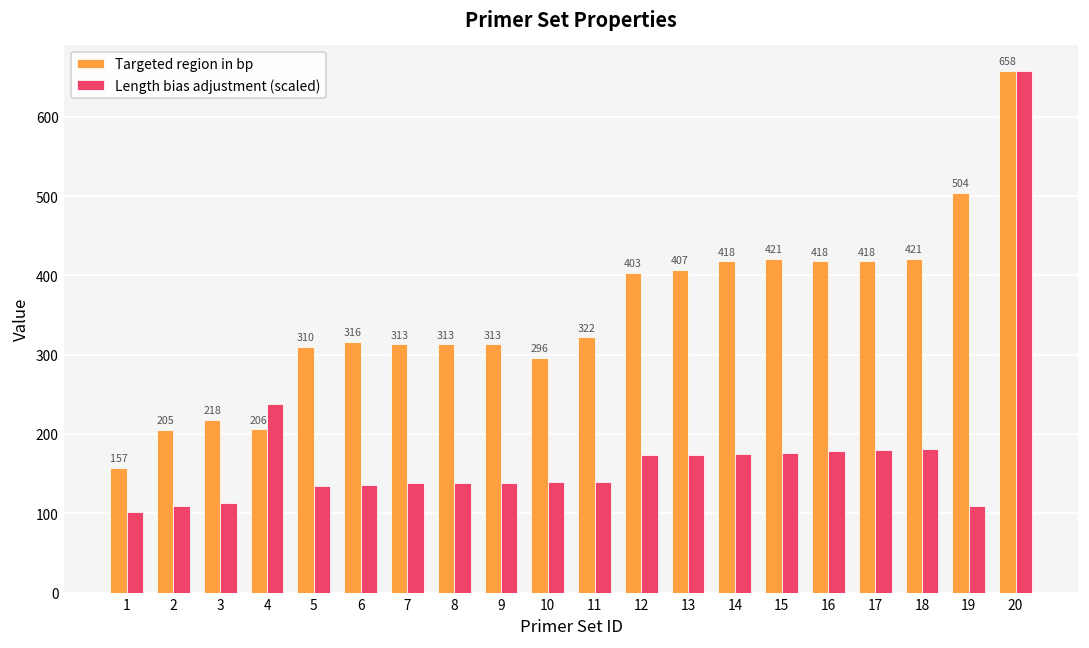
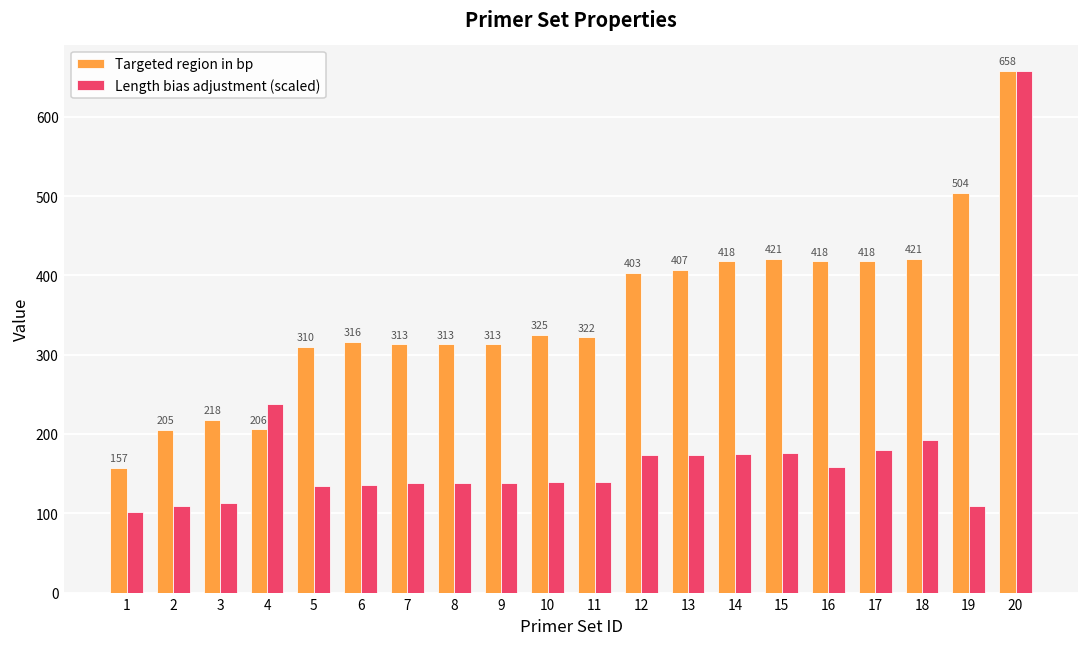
  {
    "Targeted region in bp": {
      "1": 157,
      "2": 205,
      "3": 218,
      "4": 206,
      "5": 310,
      "6": 316,
      "7": 313,
      "8": 313,
      "9": 313,
-     "10": 296,
+     "10": 325,
      "11": 322,
      "12": 403,
      "13": 407,
      "14": 418,
      "15": 421,
      "16": 418,
      "17": 418,
      "18": 421,
      "19": 504,
      "20": 658
    },
    "Length bias adjustment (scaled)": {
      "1": 100,
      "2": 110,
      "3": 110,
      "4": 240,
      "5": 130,
      "6": 140,
      "7": 140,
      "8": 140,
      "9": 140,
      "10": 140,
      "11": 140,
      "12": 170,
      "13": 170,
      "14": 180,
      "15": 180,
-     "16": 180,
+     "16": 160,
      "17": 180,
-     "18": 180,
+     "18": 190,
      "19": 110
    }
  }
